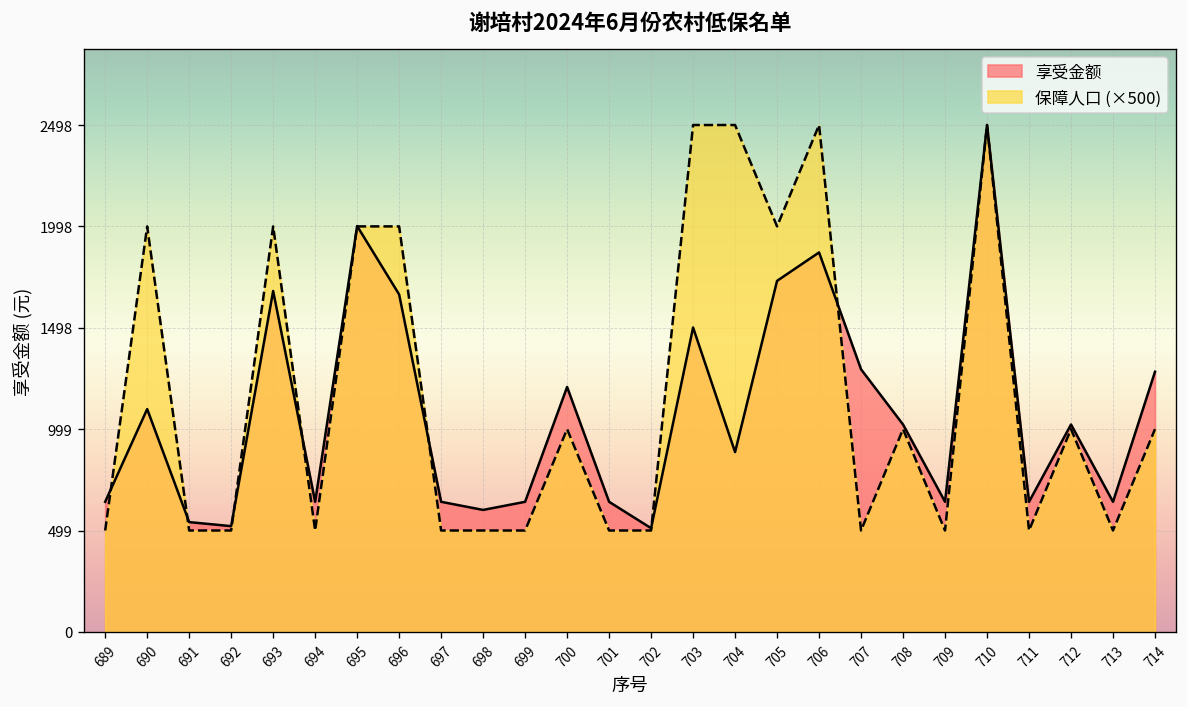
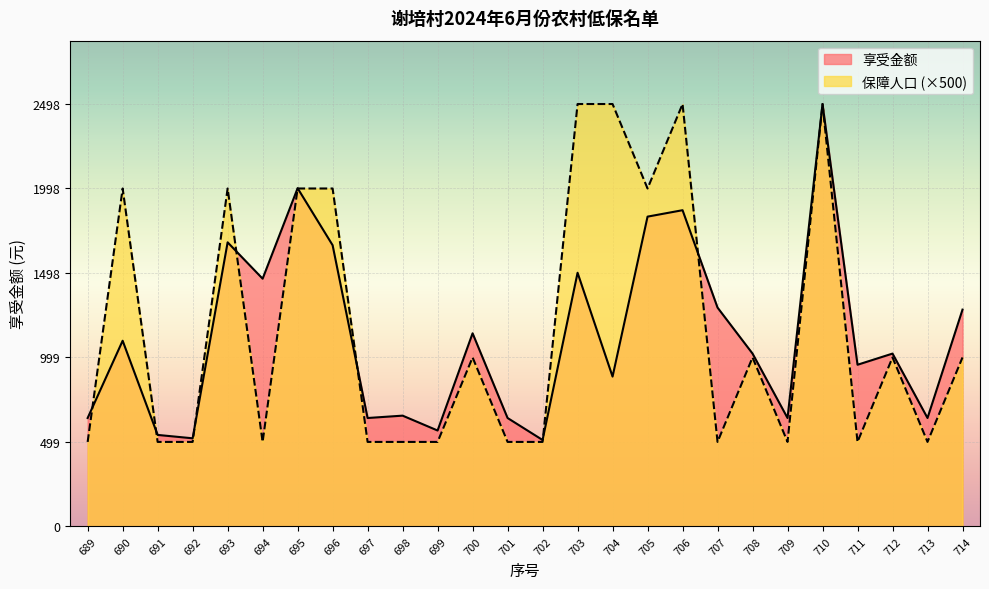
  {
    "享受金额": {
      "689": 640,
      "690": 1100,
      "691": 540,
      "692": 520,
      "693": 1680,
-     "694": 640,
+     "694": 1470,
      "696": 1660,
      "697": 640,
-     "698": 600,
-     "699": 640,
-     "700": 1210,
+     "698": 660,
+     "699": 570,
+     "700": 1140,
      "701": 640,
      "703": 1500,
      "704": 890,
-     "705": 1730,
+     "705": 1830,
      "706": 1870,
      "707": 1290,
      "708": 1020,
      "709": 640,
-     "711": 640,
+     "711": 960,
      "712": 1020,
      "713": 640,
      "714": 1280
    },
    "保障人口 (×500)": {
      "689": 500,
      "690": 2000,
      "691": 500,
      "692": 500,
      "693": 2000,
      "694": 500,
      "696": 2000,
      "697": 500,
      "698": 500,
      "699": 500,
      "700": 1000,
      "701": 500,
      "703": 2500,
      "704": 2500,
      "705": 2000,
      "706": 2500,
      "707": 500,
      "708": 1000,
      "709": 500,
      "711": 500,
      "712": 1000,
      "713": 500,
      "714": 1000
    }
  }
